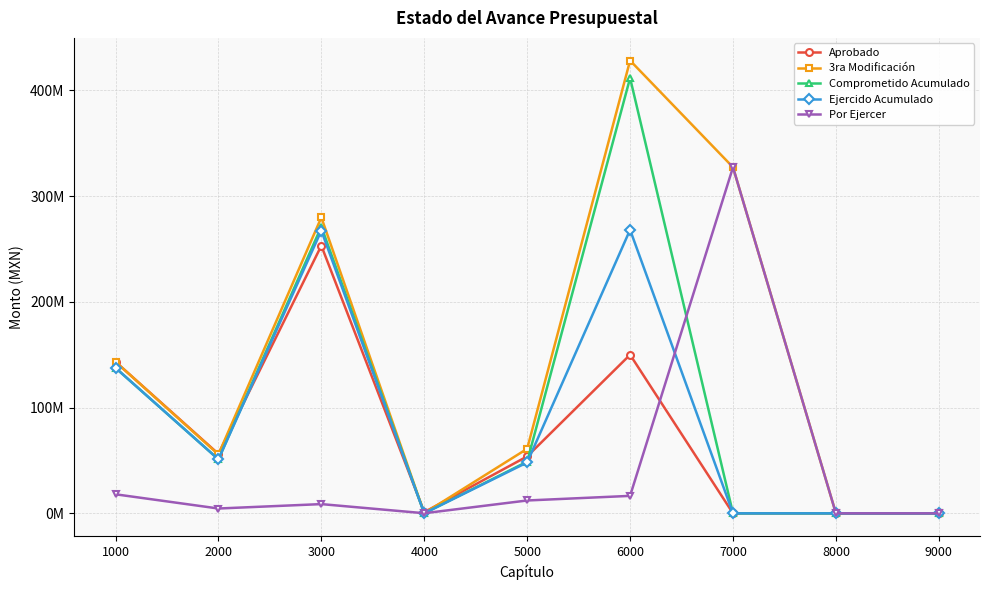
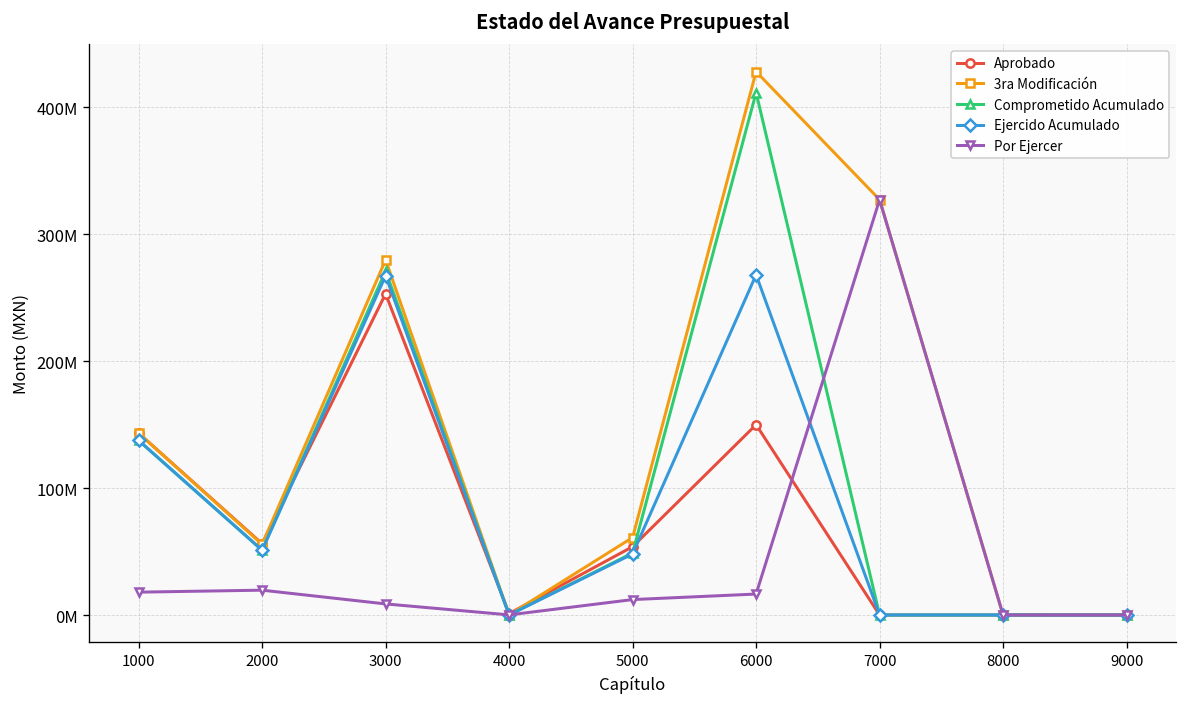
  {
    "Aprobado": {
      "3000": 253000000,
      "5000": 54000000,
      "6000": 150000000
    },
    "3ra Modificación": {
      "3000": 280000000,
      "5000": 61000000,
      "6000": 428000000
    },
    "Comprometido Acumulado": {
      "3000": 271000000,
      "6000": 412000000
    },
    "Ejercido Acumulado": {
      "3000": 267000000,
      "6000": 268000000
    },
    "Por Ejercer": {
      "1000": 18000000,
-     "2000": 5000000,
+     "2000": 20000000,
      "3000": 9000000,
      "5000": 12000000,
      "6000": 17000000
    }
  }
